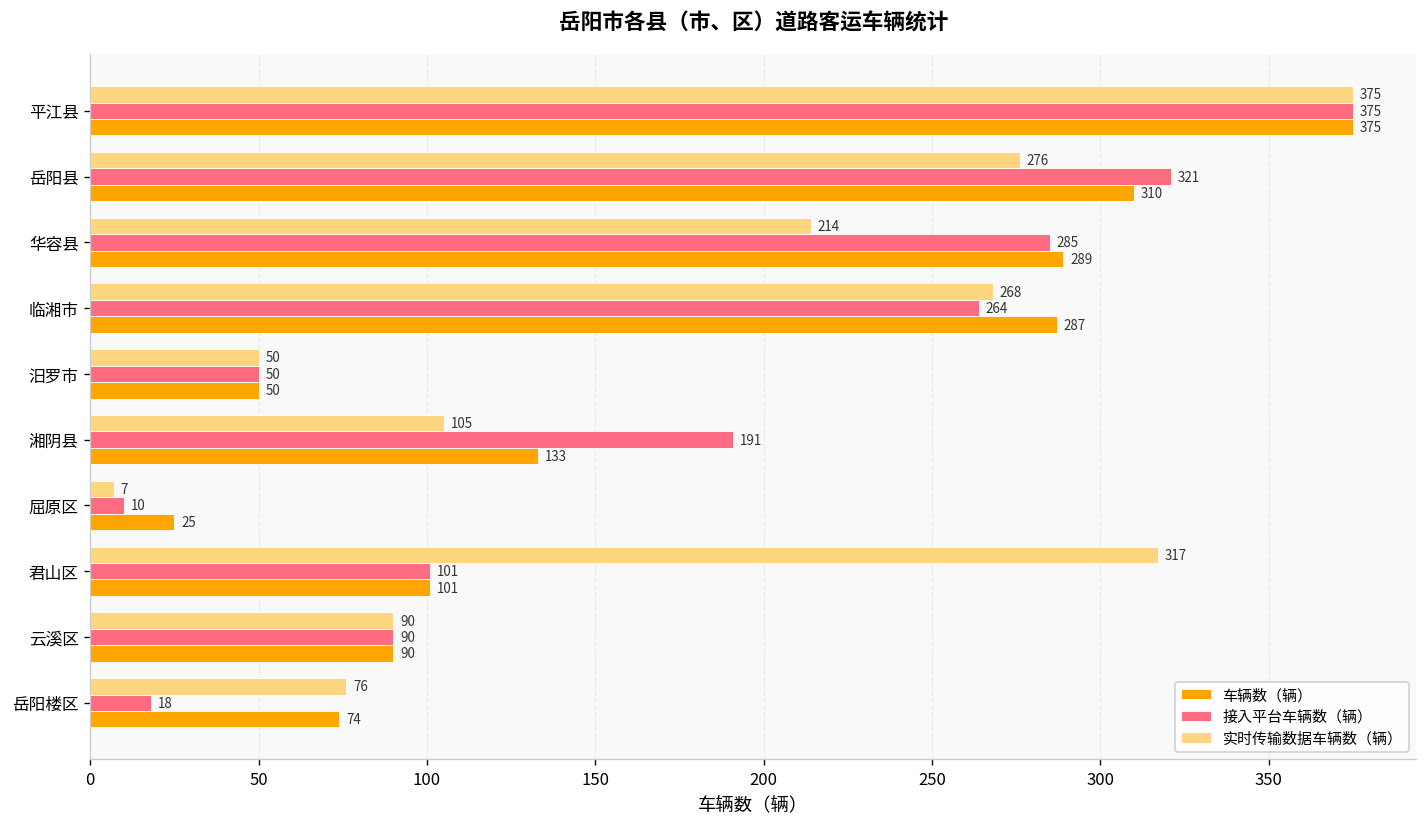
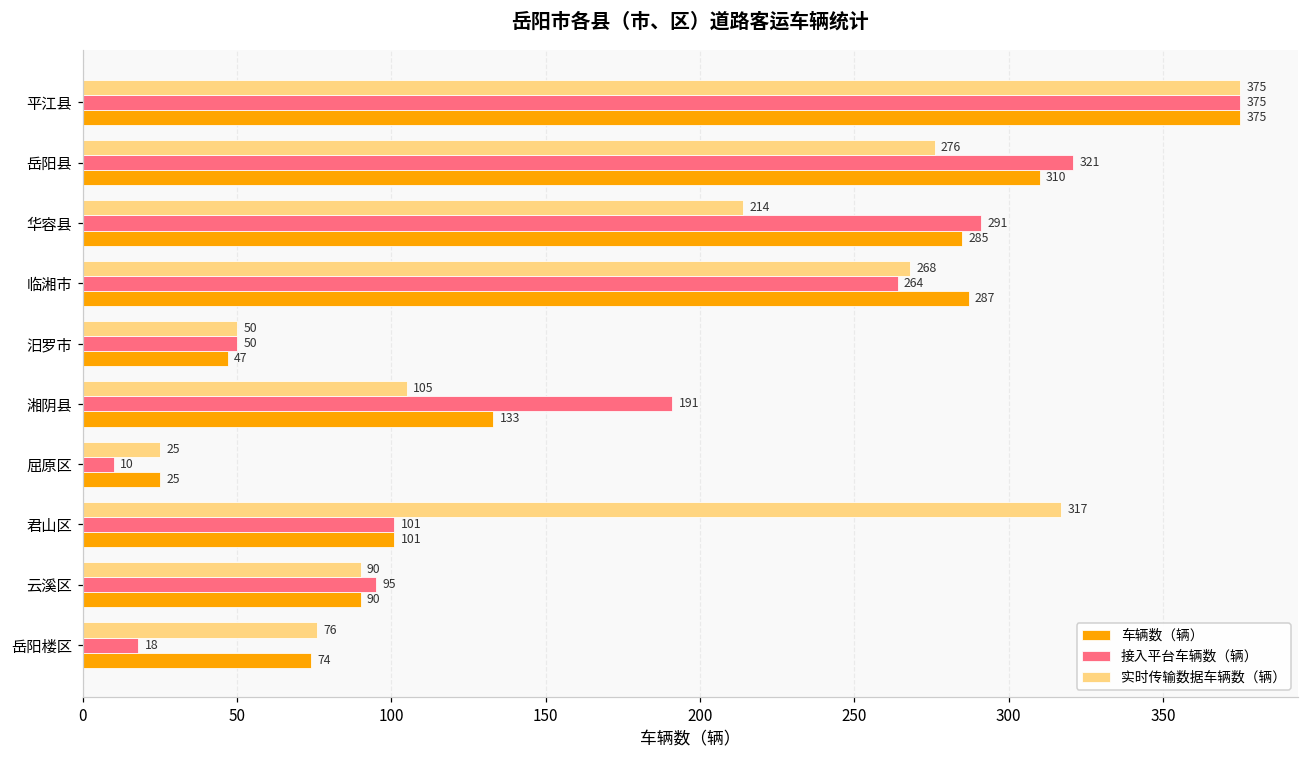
  {
    "车辆数（辆）": {
      "平江县": 375,
      "岳阳县": 310,
-     "华容县": 289,
+     "华容县": 285,
      "临湘市": 287,
-     "汨罗市": 50,
+     "汨罗市": 47,
      "湘阴县": 133,
      "屈原区": 25,
      "君山区": 101,
      "云溪区": 90,
      "岳阳楼区": 74
    },
    "接入平台车辆数（辆）": {
      "平江县": 375,
      "岳阳县": 321,
-     "华容县": 285,
+     "华容县": 291,
      "临湘市": 264,
      "汨罗市": 50,
      "湘阴县": 191,
      "屈原区": 10,
      "君山区": 101,
-     "云溪区": 90,
+     "云溪区": 95,
      "岳阳楼区": 18
    },
    "实时传输数据车辆数（辆）": {
      "平江县": 375,
      "岳阳县": 276,
      "华容县": 214,
      "临湘市": 268,
      "汨罗市": 50,
      "湘阴县": 105,
-     "屈原区": 7,
+     "屈原区": 25,
      "君山区": 317,
      "云溪区": 90,
      "岳阳楼区": 76
    }
  }
